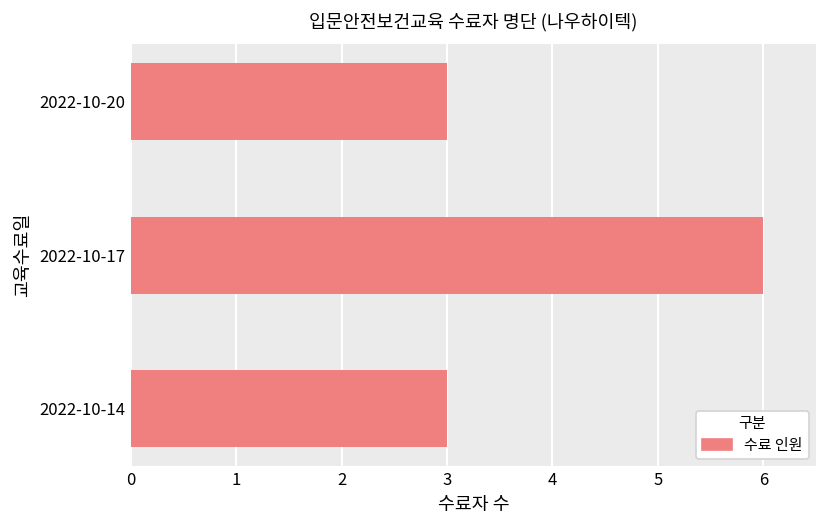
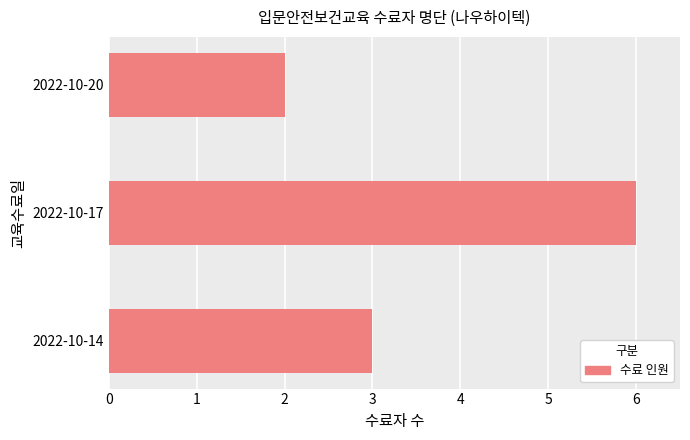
  {
-   "2022-10-20": 3,
+   "2022-10-20": 2,
    "2022-10-17": 6,
    "2022-10-14": 3
  }
